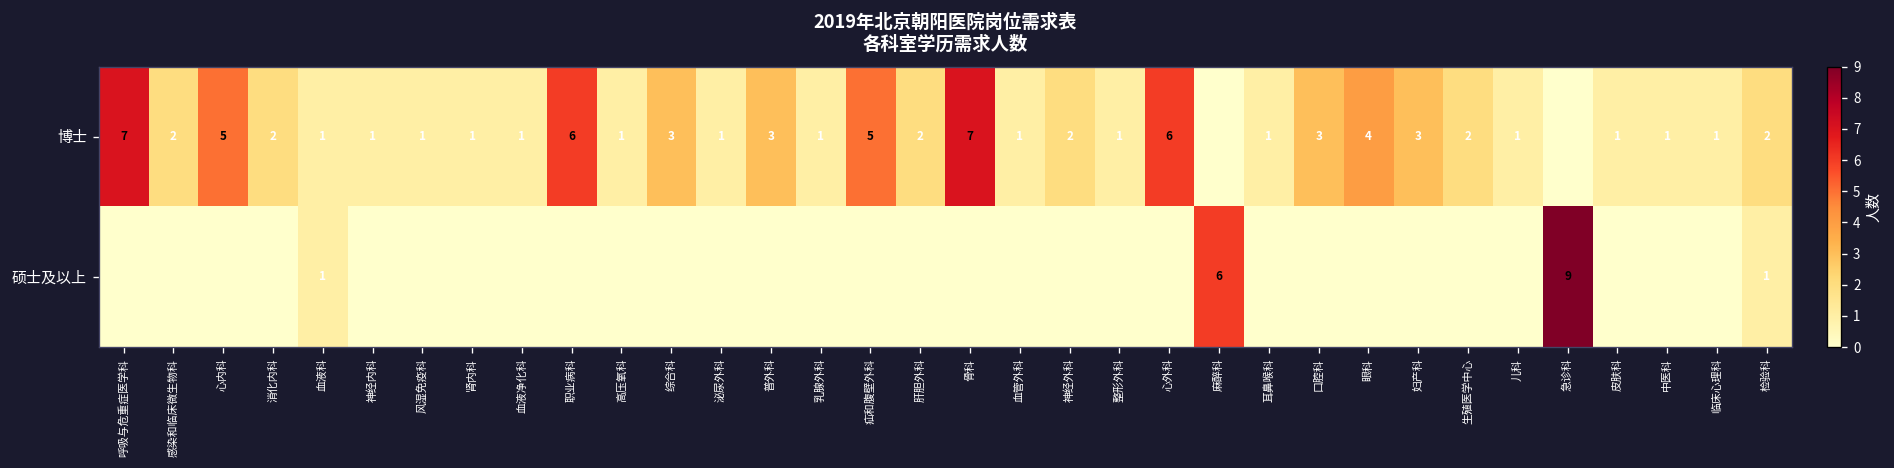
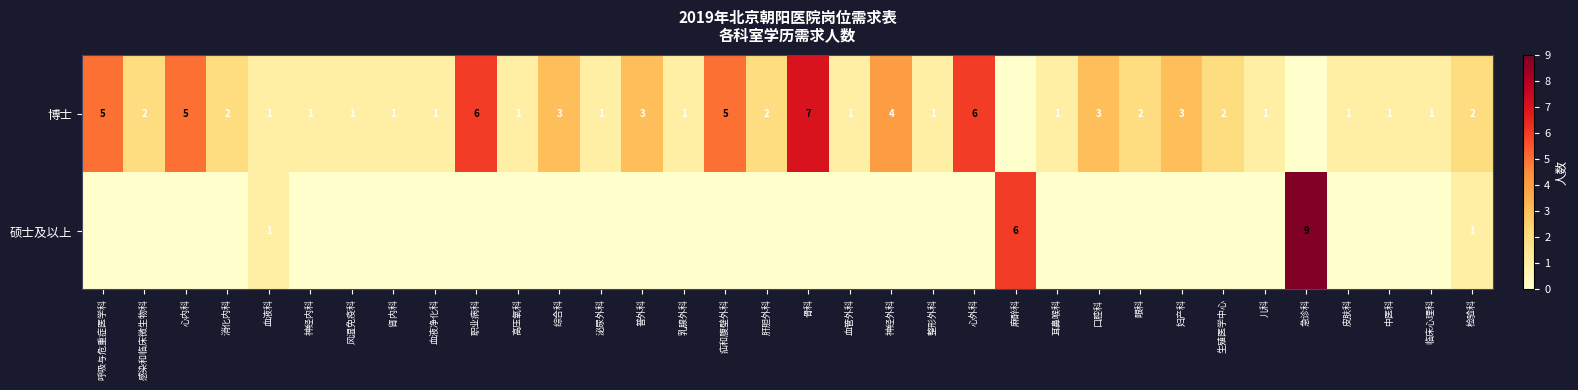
  {
    "博士": {
-     "呼吸与危重症医学科": 7,
+     "呼吸与危重症医学科": 5,
      "感染和临床微生物科": 2,
      "心内科": 5,
      "消化内科": 2,
      "血液科": 1,
      "神经内科": 1,
      "风湿免疫科": 1,
      "肾内科": 1,
      "血液净化科": 1,
      "职业病科": 6,
      "高压氧科": 1,
      "综合科": 3,
      "泌尿外科": 1,
      "普外科": 3,
      "乳腺外科": 1,
      "疝和腹壁外科": 5,
      "肝胆外科": 2,
      "骨科": 7,
      "血管外科": 1,
-     "神经外科": 2,
+     "神经外科": 4,
      "整形外科": 1,
      "心外科": 6,
      "耳鼻喉科": 1,
      "口腔科": 3,
-     "眼科": 4,
+     "眼科": 2,
      "妇产科": 3,
      "生殖医学中心": 2,
      "儿科": 1,
      "皮肤科": 1,
      "中医科": 1,
      "临床心理科": 1,
      "检验科": 2
    },
    "硕士及以上": {
      "血液科": 1,
      "麻醉科": 6,
      "急诊科": 9,
      "检验科": 1
    }
  }
